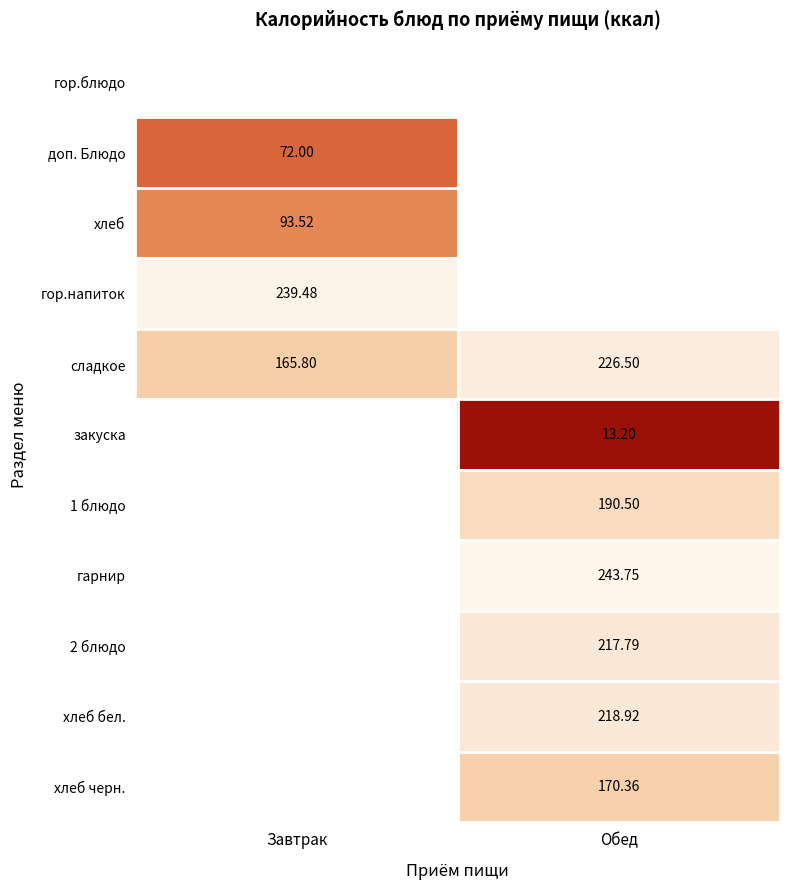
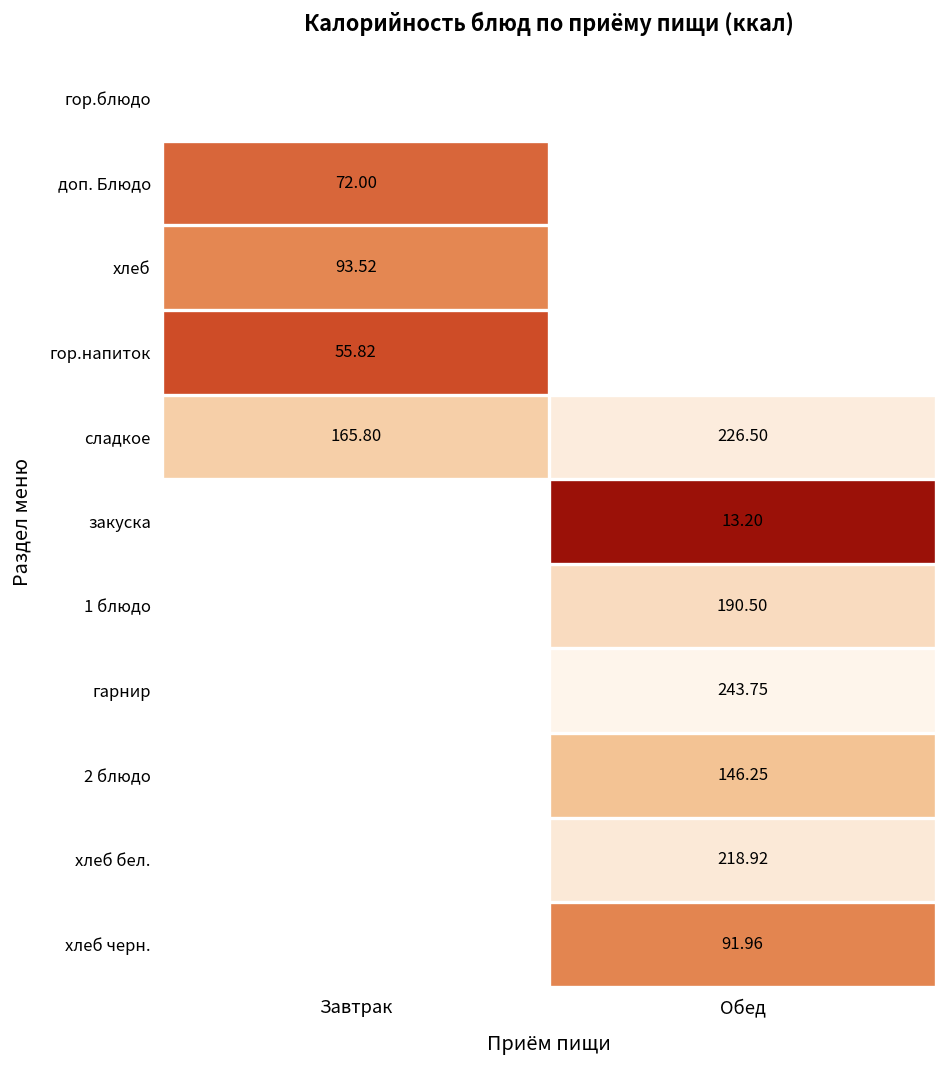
  {
    "доп. Блюдо": {
      "Завтрак": 72.00
    },
    "хлеб": {
      "Завтрак": 93.52
    },
    "гор.напиток": {
-     "Завтрак": 239.48
+     "Завтрак": 55.82
    },
    "сладкое": {
      "Завтрак": 165.80,
      "Обед": 226.50
    },
    "закуска": {
      "Обед": 13.20
    },
    "1 блюдо": {
      "Обед": 190.50
    },
    "гарнир": {
      "Обед": 243.75
    },
    "2 блюдо": {
-     "Обед": 217.79
+     "Обед": 146.25
    },
    "хлеб бел.": {
      "Обед": 218.92
    },
    "хлеб черн.": {
-     "Обед": 170.36
+     "Обед": 91.96
    }
  }
